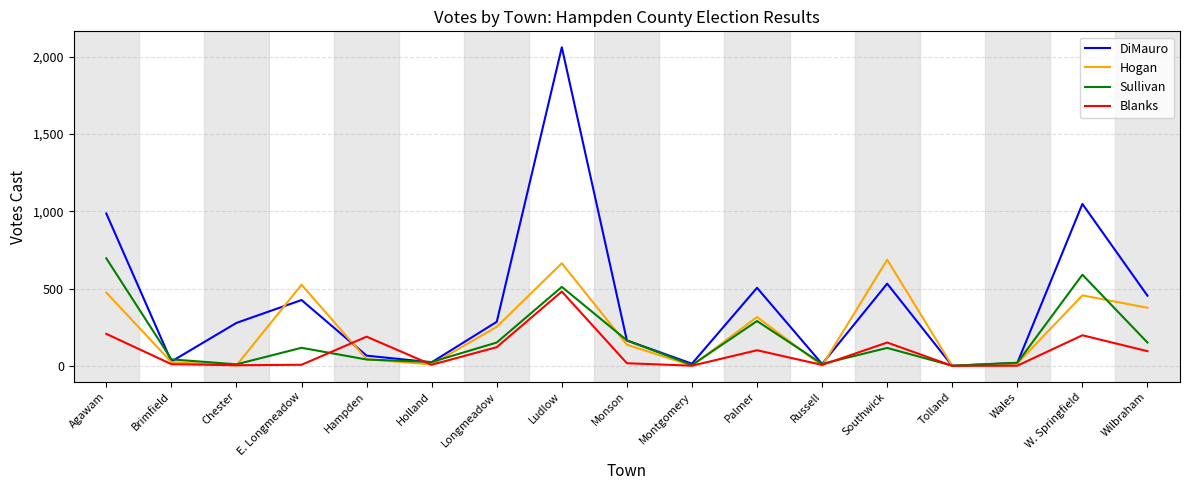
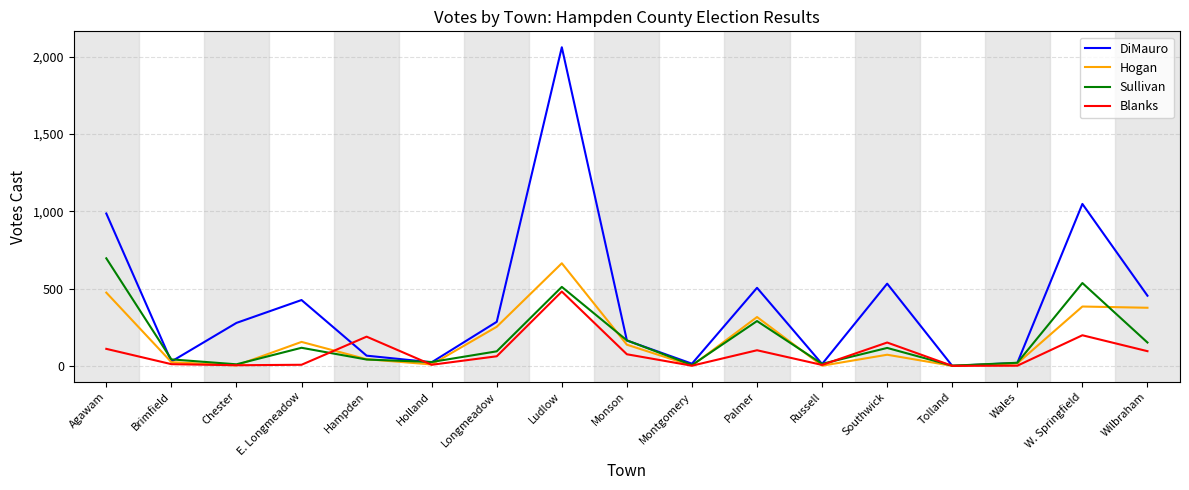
  {
    "DiMauro": {
      "Agawam": "990",
      "Chester": "280",
      "E. Longmeadow": "430",
      "Hampden": "70",
      "Longmeadow": "290",
      "Ludlow": "2,060",
      "Palmer": "510",
      "Southwick": "530",
      "W. Springfield": "1,050",
      "Wilbraham": "450"
    },
    "Hogan": {
      "Agawam": "470",
-     "E. Longmeadow": "530",
+     "E. Longmeadow": "160",
      "Longmeadow": "250",
      "Ludlow": "660",
      "Monson": "140",
      "Palmer": "320",
-     "Southwick": "690",
-     "W. Springfield": "460",
+     "Southwick": "70",
+     "W. Springfield": "380",
      "Wilbraham": "380"
    },
    "Sullivan": {
      "Agawam": "700",
      "E. Longmeadow": "120",
-     "Longmeadow": "150",
+     "Longmeadow": "90",
      "Ludlow": "510",
      "Palmer": "290",
      "Southwick": "120",
-     "W. Springfield": "590",
+     "W. Springfield": "540",
      "Wilbraham": "150"
    },
    "Blanks": {
-     "Agawam": "210",
+     "Agawam": "110",
      "E. Longmeadow": "10",
      "Hampden": "190",
-     "Longmeadow": "120",
+     "Longmeadow": "60",
      "Ludlow": "480",
-     "Monson": "20",
+     "Monson": "80",
      "Palmer": "100",
      "Southwick": "150",
      "W. Springfield": "200",
      "Wilbraham": "100"
    }
  }
